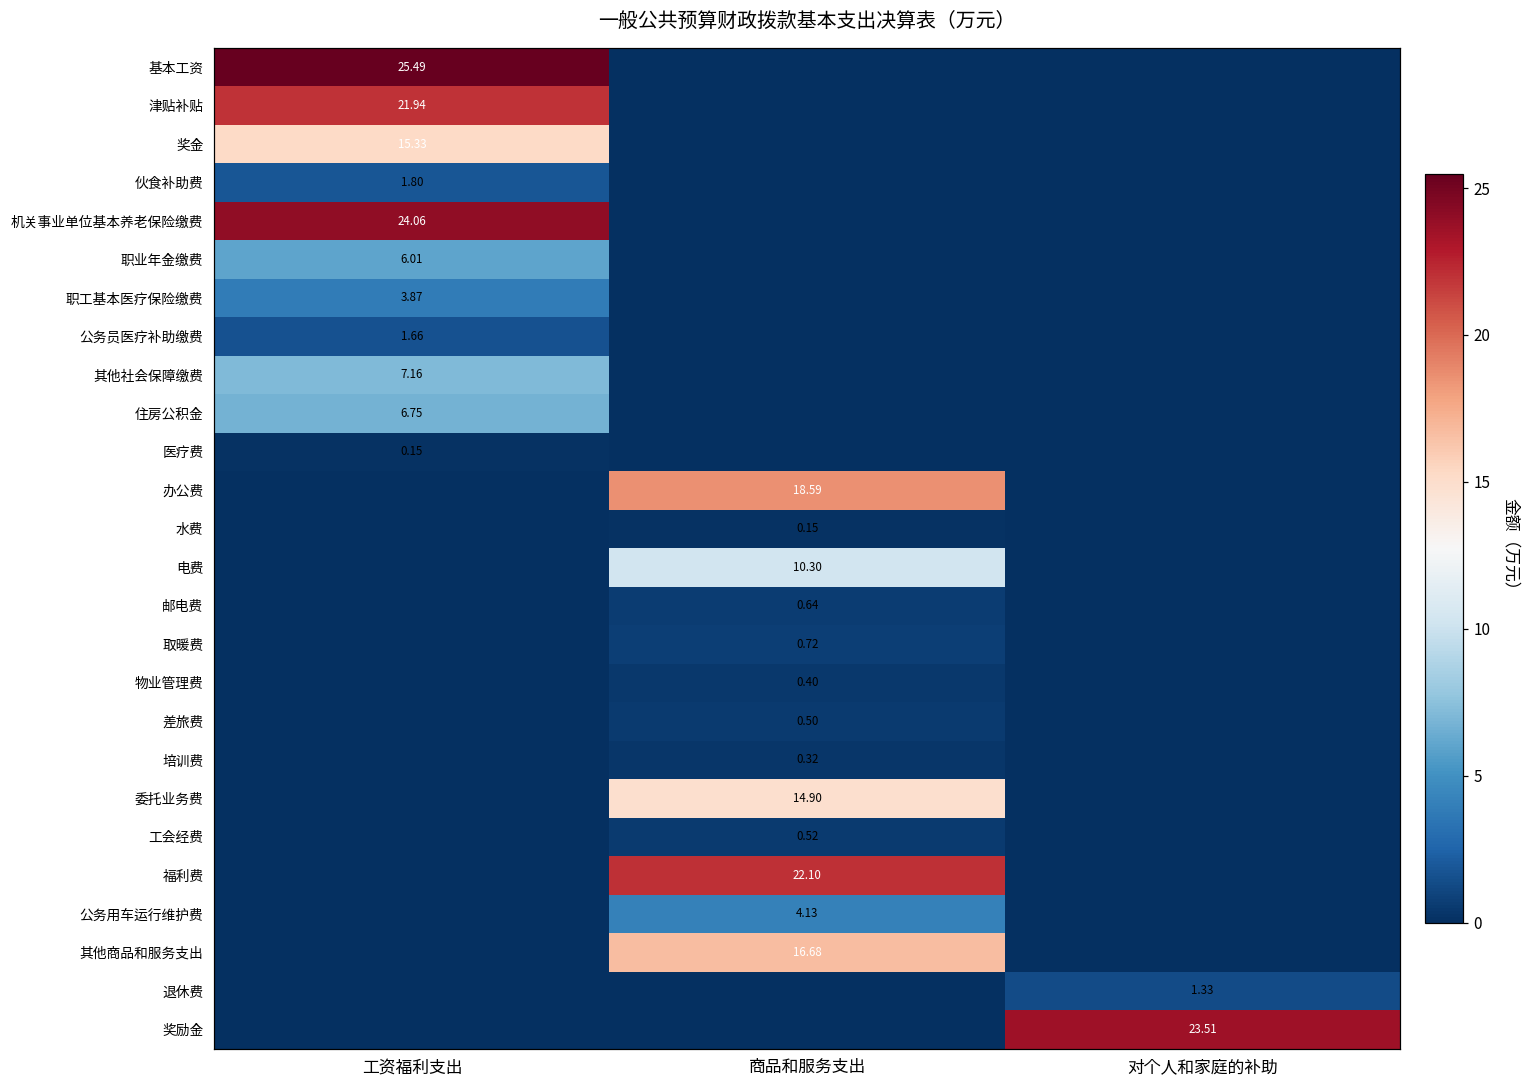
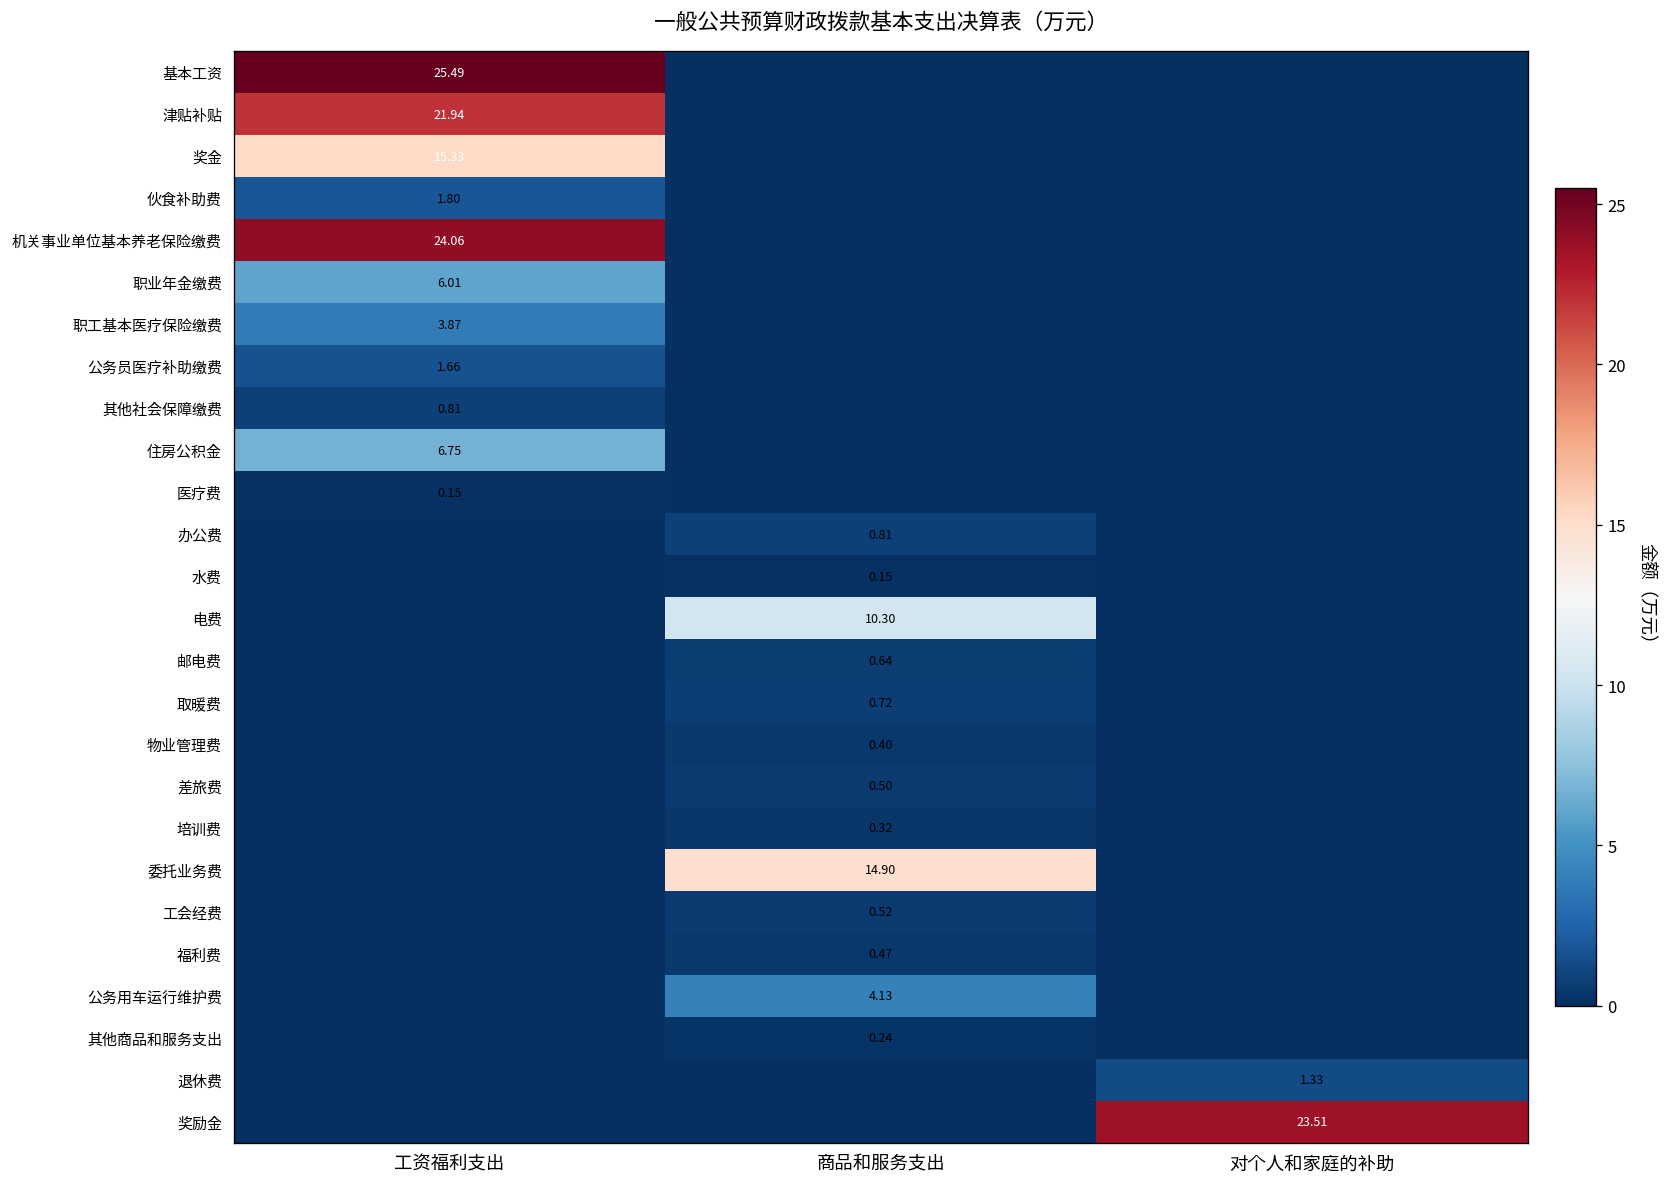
  {
    "基本工资": {
      "工资福利支出": 25.49
    },
    "津贴补贴": {
      "工资福利支出": 21.94
    },
    "奖金": {
      "工资福利支出": 15.33
    },
    "伙食补助费": {
      "工资福利支出": 1.80
    },
    "机关事业单位基本养老保险缴费": {
      "工资福利支出": 24.06
    },
    "职业年金缴费": {
      "工资福利支出": 6.01
    },
    "职工基本医疗保险缴费": {
      "工资福利支出": 3.87
    },
    "公务员医疗补助缴费": {
      "工资福利支出": 1.66
    },
    "其他社会保障缴费": {
-     "工资福利支出": 7.16
+     "工资福利支出": 0.81
    },
    "住房公积金": {
      "工资福利支出": 6.75
    },
    "医疗费": {
      "工资福利支出": 0.15
    },
    "办公费": {
-     "商品和服务支出": 18.59
+     "商品和服务支出": 0.81
    },
    "水费": {
      "商品和服务支出": 0.15
    },
    "电费": {
      "商品和服务支出": 10.30
    },
    "邮电费": {
      "商品和服务支出": 0.64
    },
    "取暖费": {
      "商品和服务支出": 0.72
    },
    "物业管理费": {
      "商品和服务支出": 0.40
    },
    "差旅费": {
      "商品和服务支出": 0.50
    },
    "培训费": {
      "商品和服务支出": 0.32
    },
    "委托业务费": {
      "商品和服务支出": 14.90
    },
    "工会经费": {
      "商品和服务支出": 0.52
    },
    "福利费": {
-     "商品和服务支出": 22.10
+     "商品和服务支出": 0.47
    },
    "公务用车运行维护费": {
      "商品和服务支出": 4.13
    },
    "其他商品和服务支出": {
-     "商品和服务支出": 16.68
+     "商品和服务支出": 0.24
    },
    "退休费": {
      "对个人和家庭的补助": 1.33
    },
    "奖励金": {
      "对个人和家庭的补助": 23.51
    }
  }
